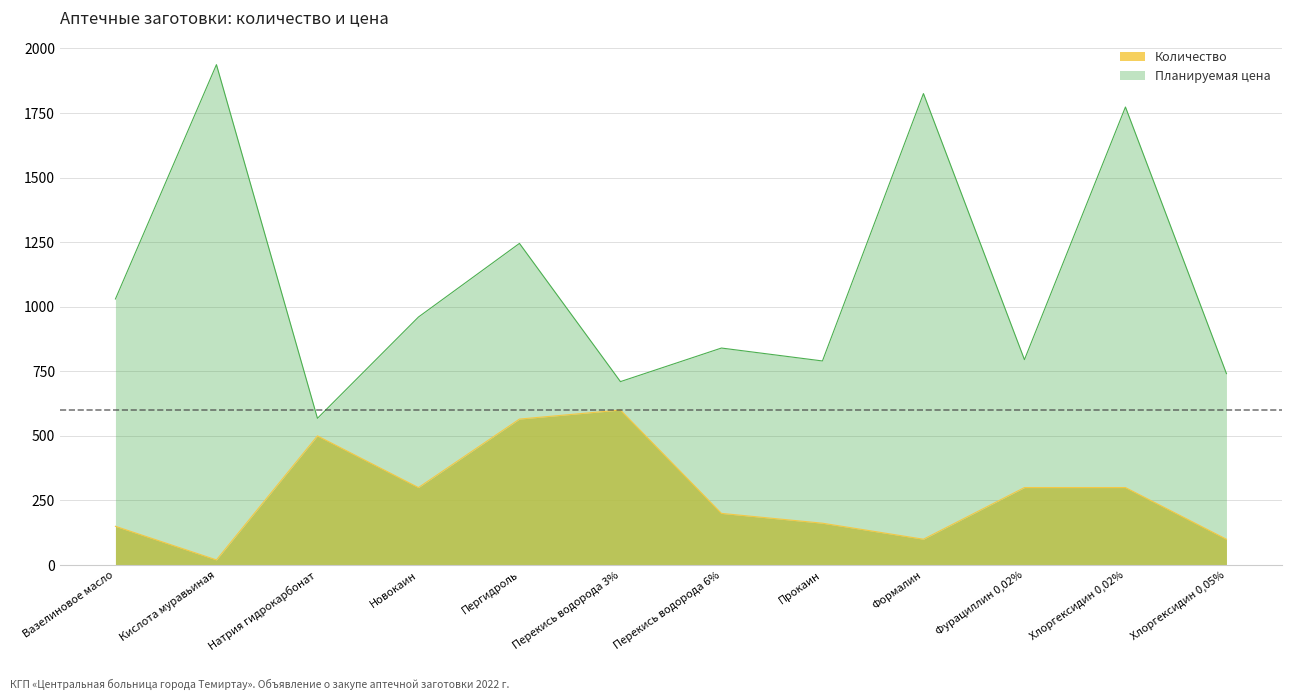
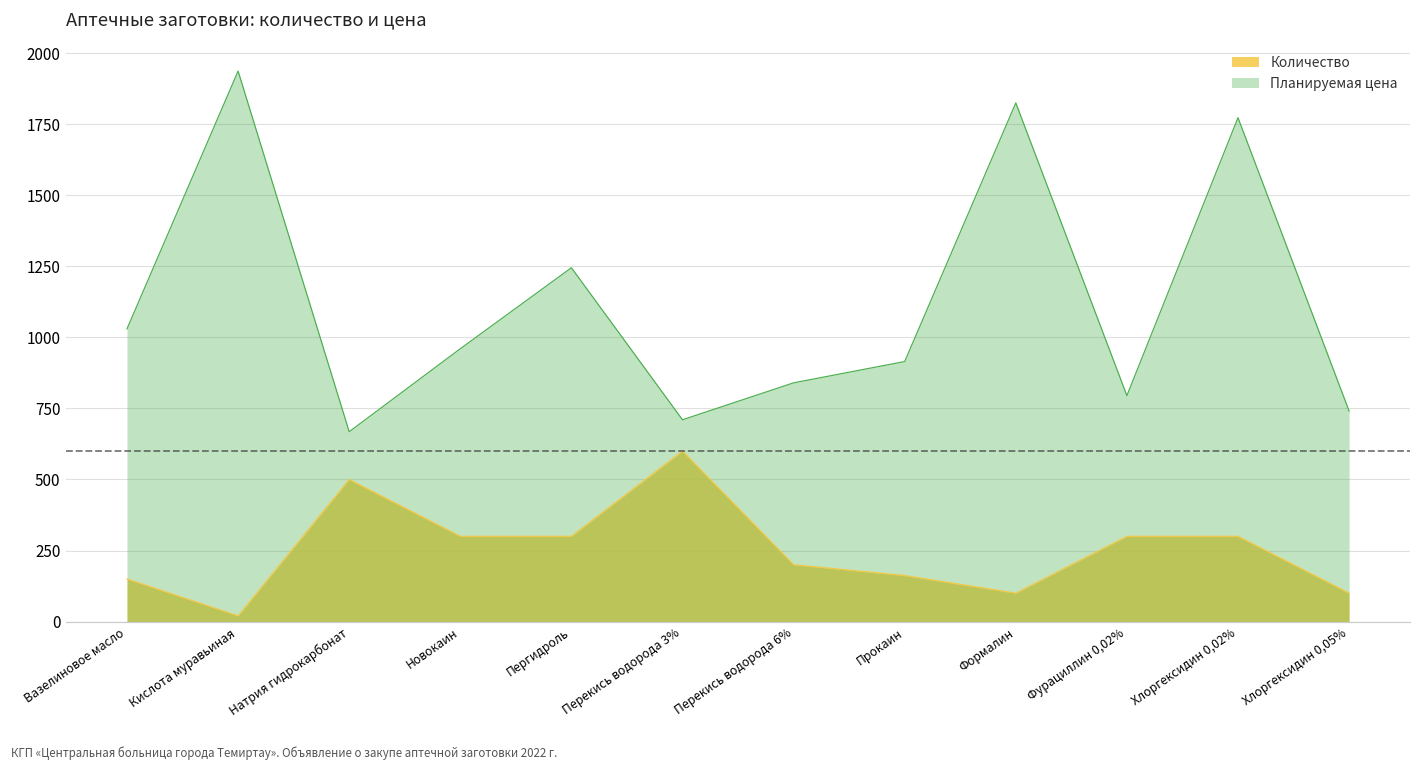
  {
    "Количество": {
      "Вазелиновое масло": 150,
      "Кислота муравьиная": 20,
      "Натрия гидрокарбонат": 500,
      "Новокаин": 300,
-     "Пергидроль": 570,
+     "Пергидроль": 300,
      "Перекись водорода 3%": 600,
      "Перекись водорода 6%": 200,
      "Прокаин": 160,
      "Формалин": 100,
      "Фурациллин 0,02%": 300,
      "Хлоргексидин 0,02%": 300,
      "Хлоргексидин 0,05%": 100
    },
    "Планируемая цена": {
      "Вазелиновое масло": 1030,
      "Кислота муравьиная": 1940,
-     "Натрия гидрокарбонат": 570,
+     "Натрия гидрокарбонат": 670,
      "Новокаин": 960,
      "Пергидроль": 1250,
      "Перекись водорода 3%": 710,
      "Перекись водорода 6%": 840,
-     "Прокаин": 790,
+     "Прокаин": 920,
      "Формалин": 1830,
      "Фурациллин 0,02%": 800,
      "Хлоргексидин 0,02%": 1770,
      "Хлоргексидин 0,05%": 740
    }
  }
